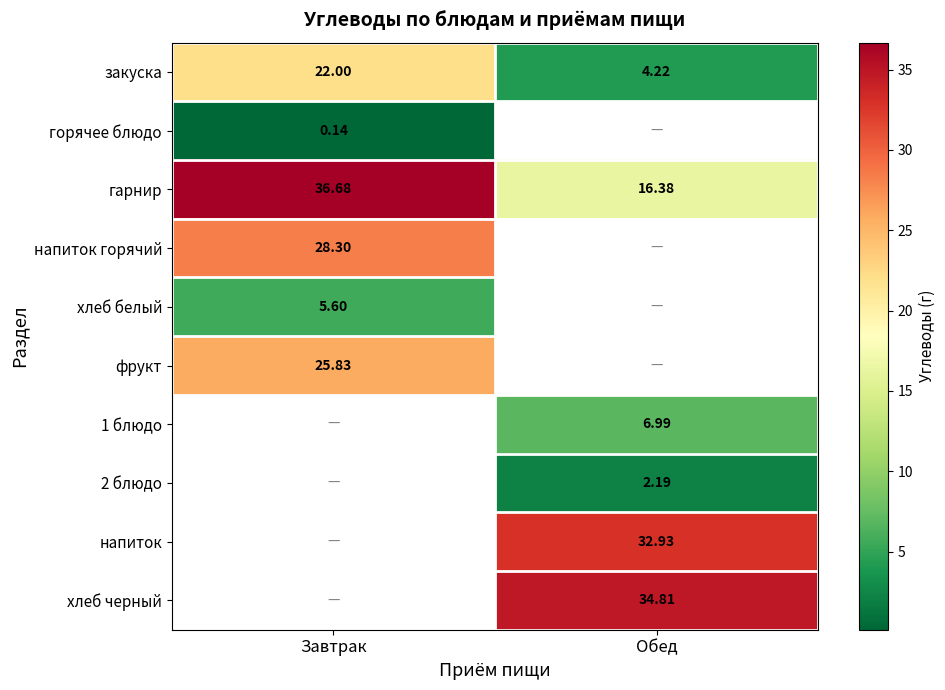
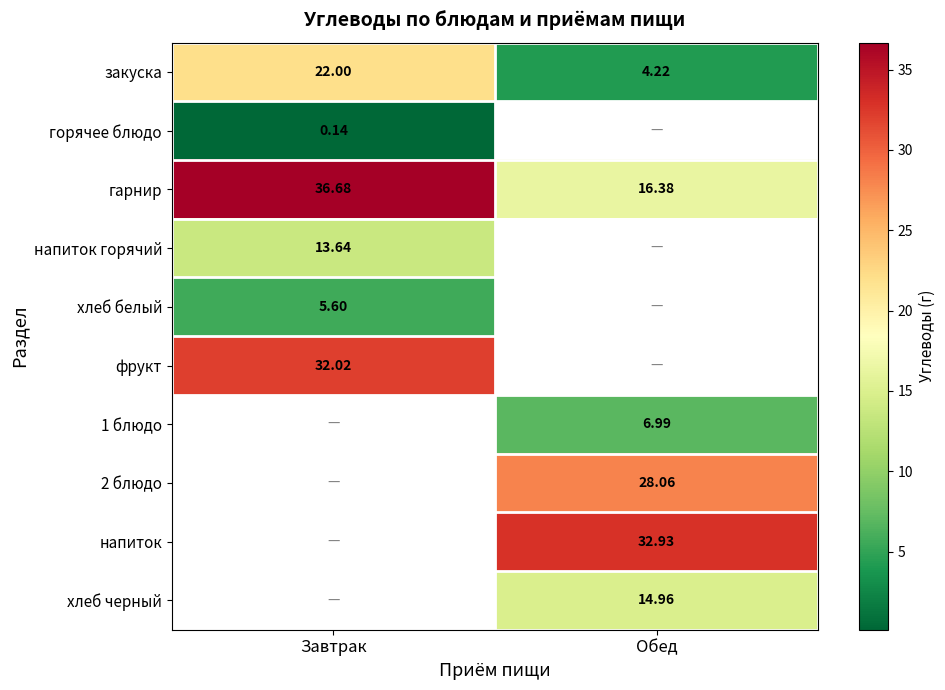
  {
    "закуска": {
      "Завтрак": 22.00,
      "Обед": 4.22
    },
    "горячее блюдо": {
      "Завтрак": 0.14
    },
    "гарнир": {
      "Завтрак": 36.68,
      "Обед": 16.38
    },
    "напиток горячий": {
-     "Завтрак": 28.30
+     "Завтрак": 13.64
    },
    "хлеб белый": {
      "Завтрак": 5.60
    },
    "фрукт": {
-     "Завтрак": 25.83
+     "Завтрак": 32.02
    },
    "1 блюдо": {
      "Обед": 6.99
    },
    "2 блюдо": {
-     "Обед": 2.19
+     "Обед": 28.06
    },
    "напиток": {
      "Обед": 32.93
    },
    "хлеб черный": {
-     "Обед": 34.81
+     "Обед": 14.96
    }
  }
